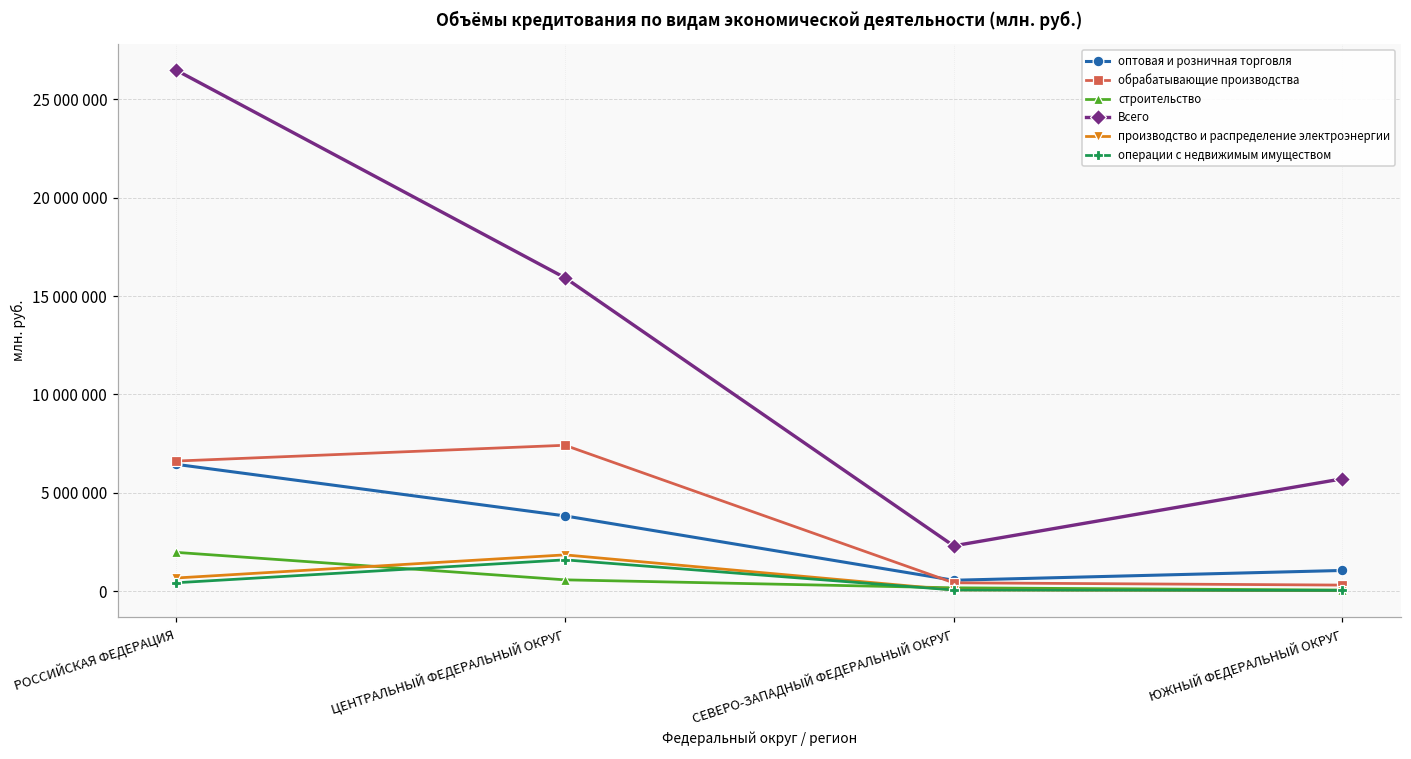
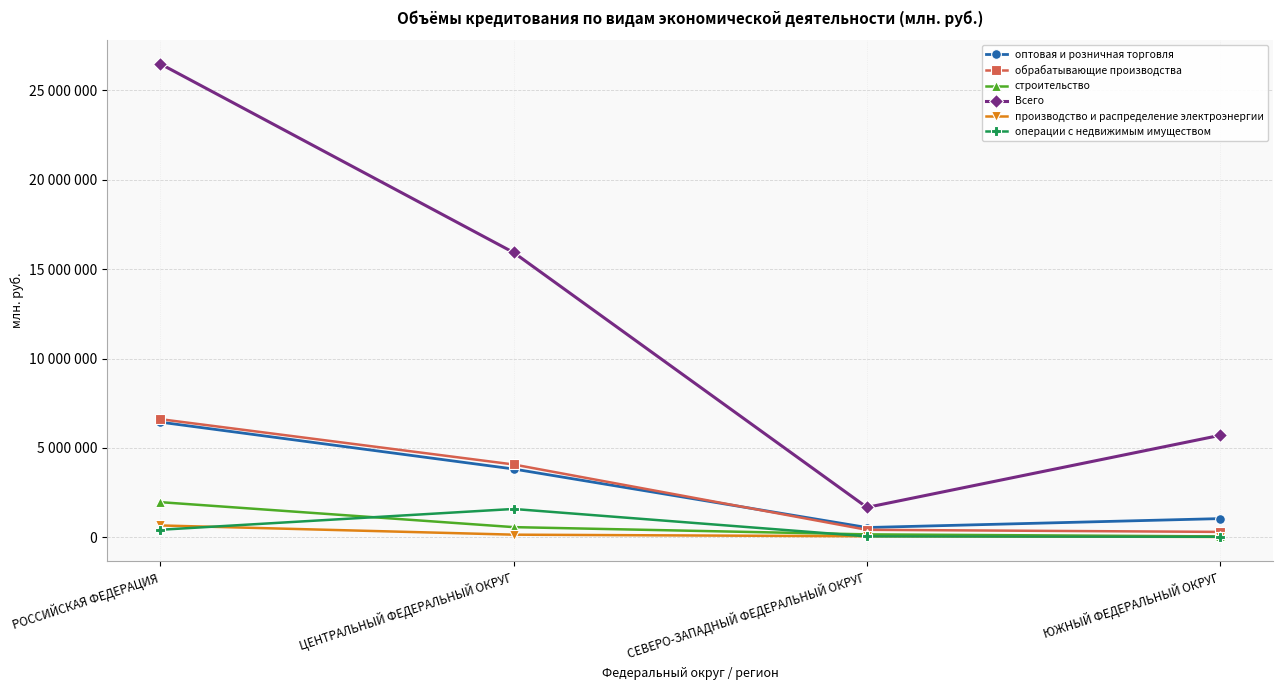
  {
    "оптовая и розничная торговля": {
      "РОССИЙСКАЯ ФЕДЕРАЦИЯ": 6400000,
      "ЦЕНТРАЛЬНЫЙ ФЕДЕРАЛЬНЫЙ ОКРУГ": 3800000,
      "ЮЖНЫЙ ФЕДЕРАЛЬНЫЙ ОКРУГ": 1100000
    },
    "обрабатывающие производства": {
      "РОССИЙСКАЯ ФЕДЕРАЦИЯ": 6600000,
-     "ЦЕНТРАЛЬНЫЙ ФЕДЕРАЛЬНЫЙ ОКРУГ": 7400000,
+     "ЦЕНТРАЛЬНЫЙ ФЕДЕРАЛЬНЫЙ ОКРУГ": 4100000,
      "ЮЖНЫЙ ФЕДЕРАЛЬНЫЙ ОКРУГ": 300000
    },
    "строительство": {
      "РОССИЙСКАЯ ФЕДЕРАЦИЯ": 2000000,
      "ЦЕНТРАЛЬНЫЙ ФЕДЕРАЛЬНЫЙ ОКРУГ": 600000
    },
    "Всего": {
      "РОССИЙСКАЯ ФЕДЕРАЦИЯ": 26500000,
      "ЦЕНТРАЛЬНЫЙ ФЕДЕРАЛЬНЫЙ ОКРУГ": 15900000,
-     "СЕВЕРО-ЗАПАДНЫЙ ФЕДЕРАЛЬНЫЙ ОКРУГ": 2300000,
+     "СЕВЕРО-ЗАПАДНЫЙ ФЕДЕРАЛЬНЫЙ ОКРУГ": 1700000,
      "ЮЖНЫЙ ФЕДЕРАЛЬНЫЙ ОКРУГ": 5700000
    },
    "производство и распределение электроэнергии": {
      "РОССИЙСКАЯ ФЕДЕРАЦИЯ": 700000,
-     "ЦЕНТРАЛЬНЫЙ ФЕДЕРАЛЬНЫЙ ОКРУГ": 1800000
+     "ЦЕНТРАЛЬНЫЙ ФЕДЕРАЛЬНЫЙ ОКРУГ": 200000
    },
    "операции с недвижимым имуществом": {
      "РОССИЙСКАЯ ФЕДЕРАЦИЯ": 400000,
      "ЦЕНТРАЛЬНЫЙ ФЕДЕРАЛЬНЫЙ ОКРУГ": 1600000
    }
  }
